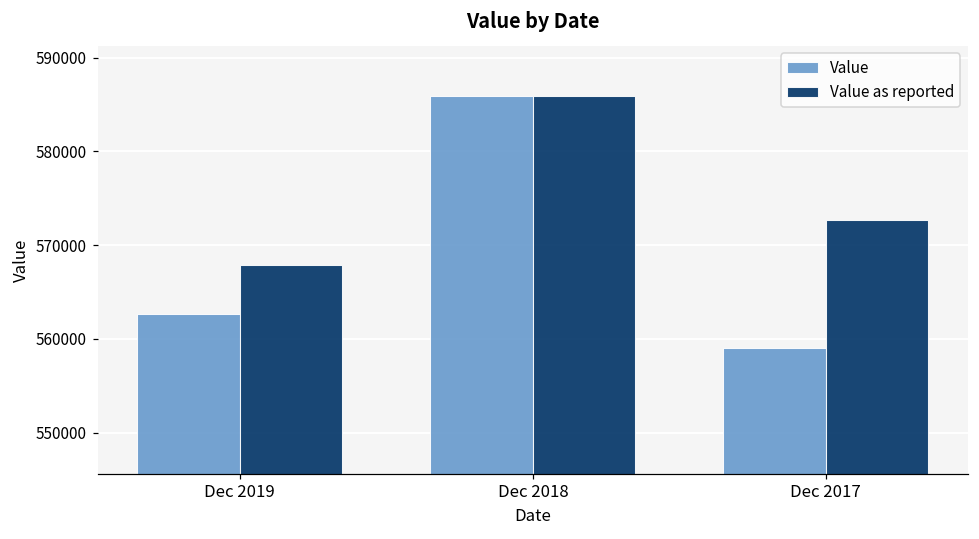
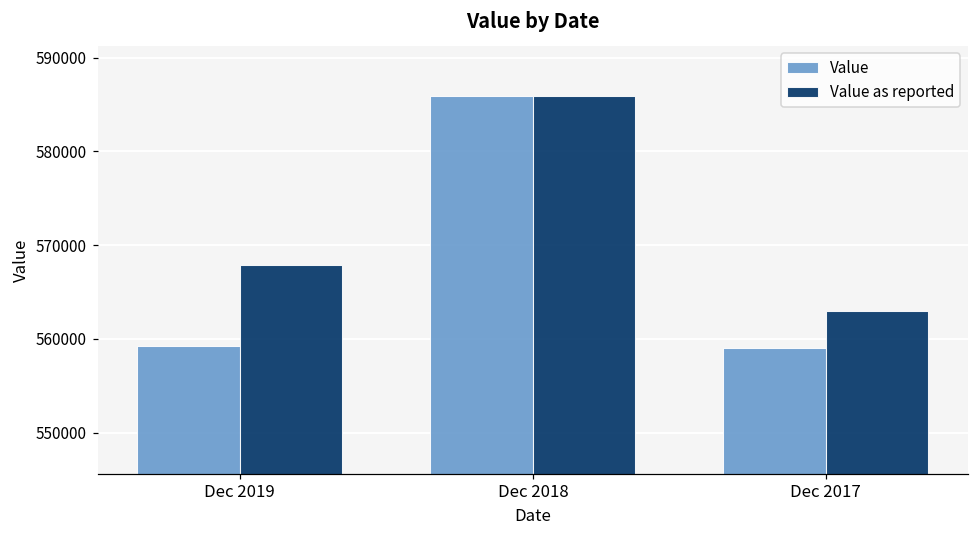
  {
    "Value": {
-     "Dec 2019": 563000,
+     "Dec 2019": 559000,
      "Dec 2018": 586000,
      "Dec 2017": 559000
    },
    "Value as reported": {
      "Dec 2019": 568000,
      "Dec 2018": 586000,
-     "Dec 2017": 573000
+     "Dec 2017": 563000
    }
  }
